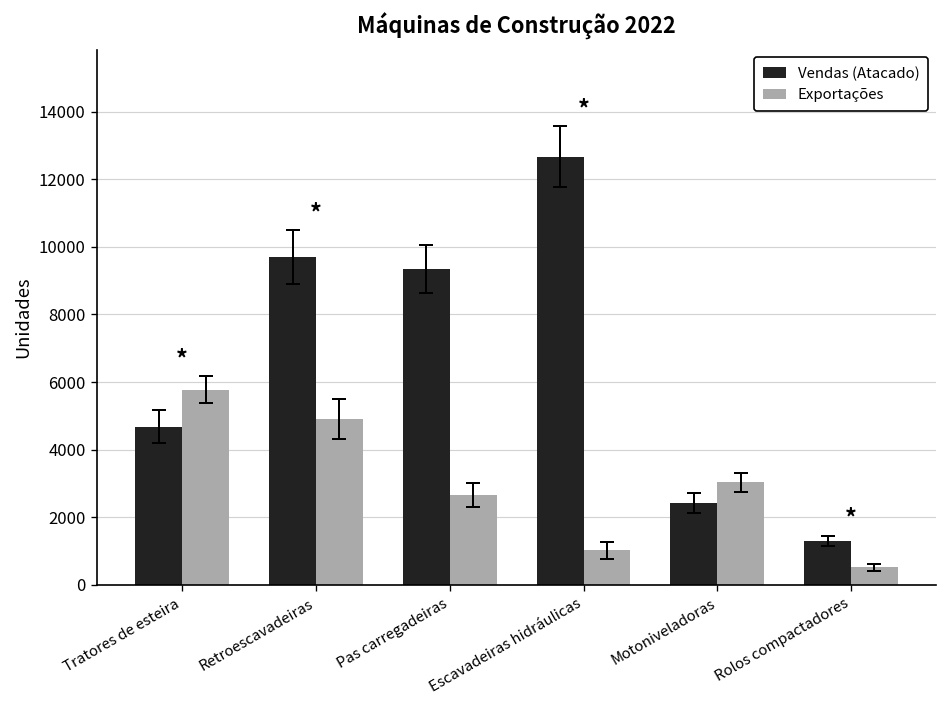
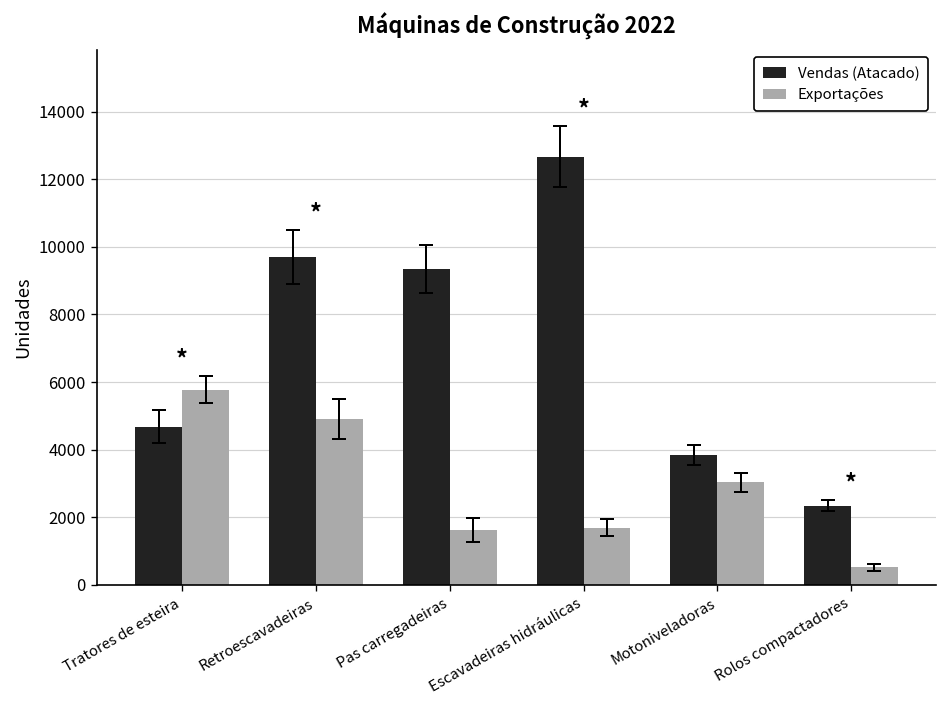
  {
    "Vendas (Atacado)": {
      "Tratores de esteira": 4700,
      "Retroescavadeiras": 9700,
      "Pas carregadeiras": 9300,
      "Escavadeiras hidráulicas": 12700,
-     "Motoniveladoras": 2400,
-     "Rolos compactadores": 1300
+     "Motoniveladoras": 3900,
+     "Rolos compactadores": 2300
    },
    "Exportações": {
      "Tratores de esteira": 5800,
      "Retroescavadeiras": 4900,
-     "Pas carregadeiras": 2700,
-     "Escavadeiras hidráulicas": 1000,
+     "Pas carregadeiras": 1600,
+     "Escavadeiras hidráulicas": 1700,
      "Motoniveladoras": 3000,
      "Rolos compactadores": 500
    }
  }
